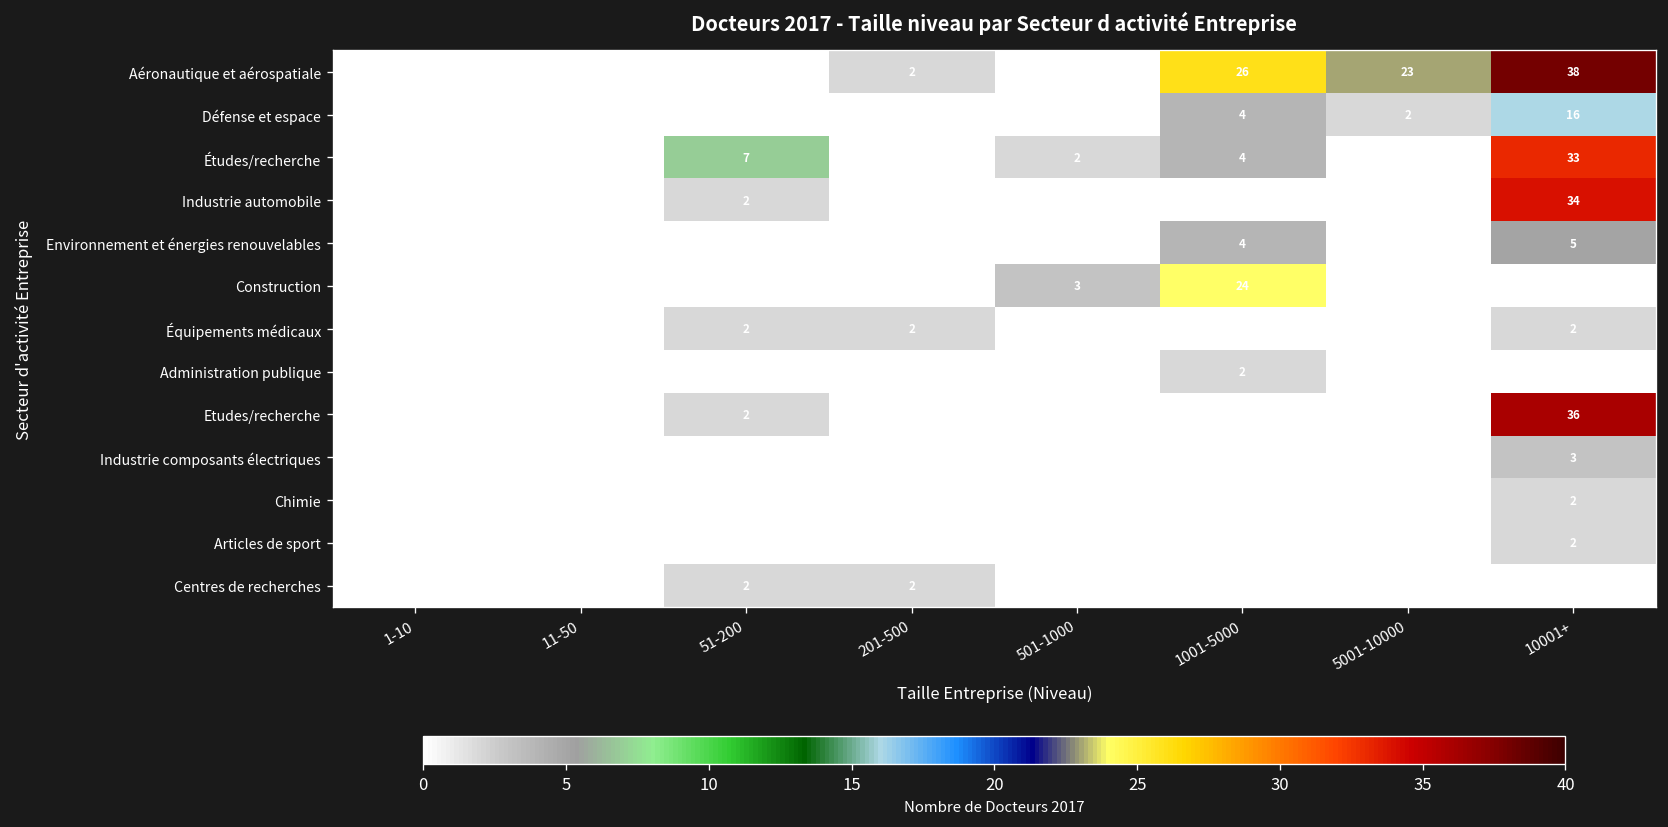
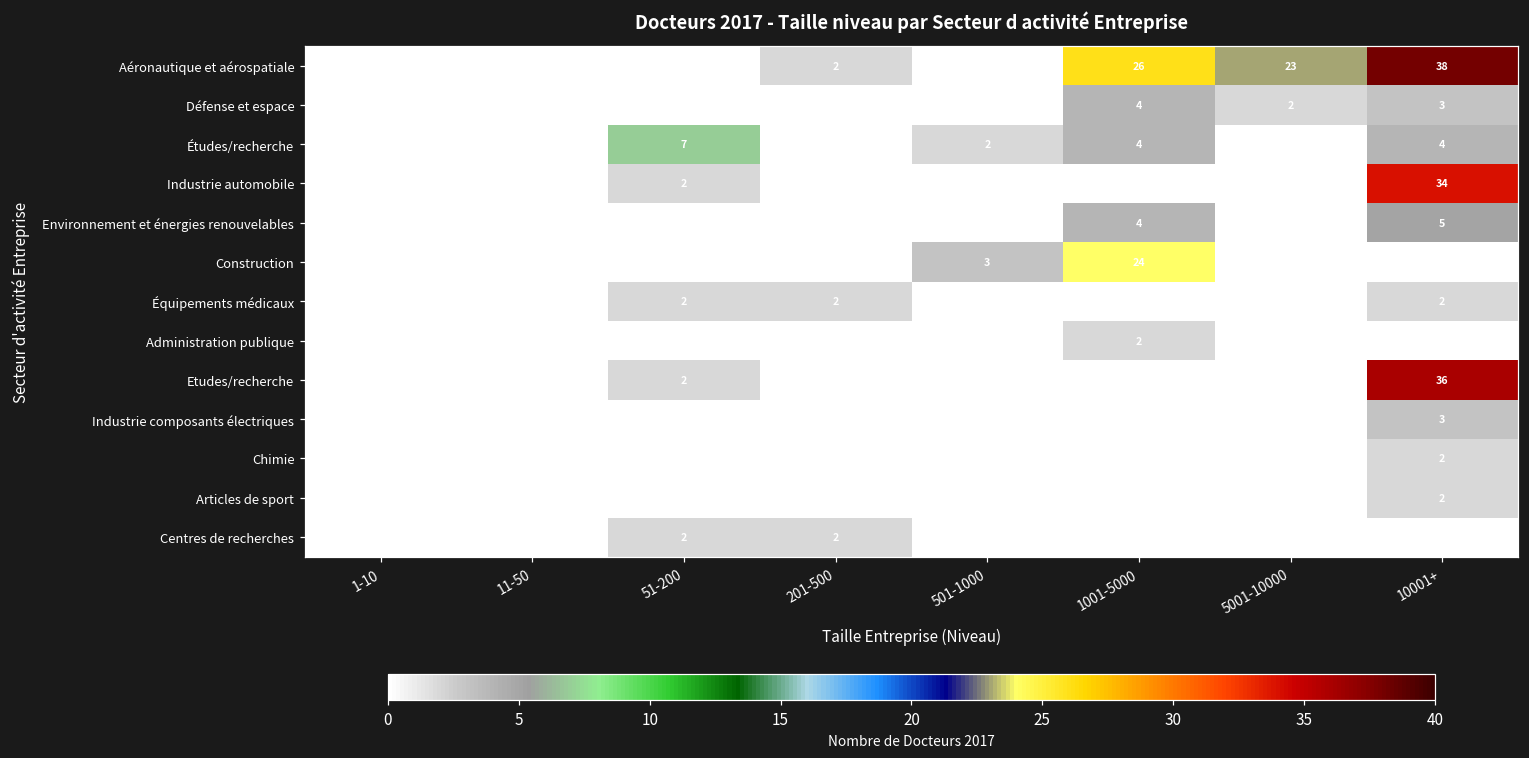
  {
    "Aéronautique et aérospatiale": {
      "1001-5000": 26,
      "5001-10000": 23,
      "10001+": 38
    },
    "Défense et espace": {
      "1001-5000": 4,
-     "10001+": 16
+     "10001+": 3
    },
    "Études/recherche": {
      "51-200": 7,
      "1001-5000": 4,
-     "10001+": 33
+     "10001+": 4
    },
    "Industrie automobile": {
      "10001+": 34
    },
    "Environnement et énergies renouvelables": {
      "1001-5000": 4,
      "10001+": 5
    },
    "Construction": {
      "501-1000": 3,
      "1001-5000": 24
    },
    "Etudes/recherche": {
      "10001+": 36
    },
    "Industrie composants électriques": {
      "10001+": 3
    }
  }
